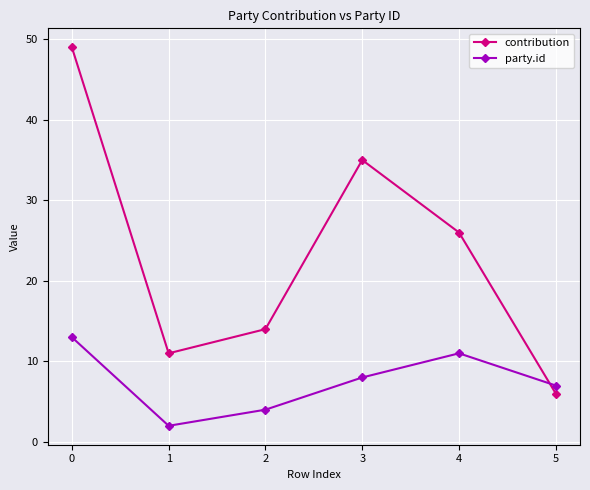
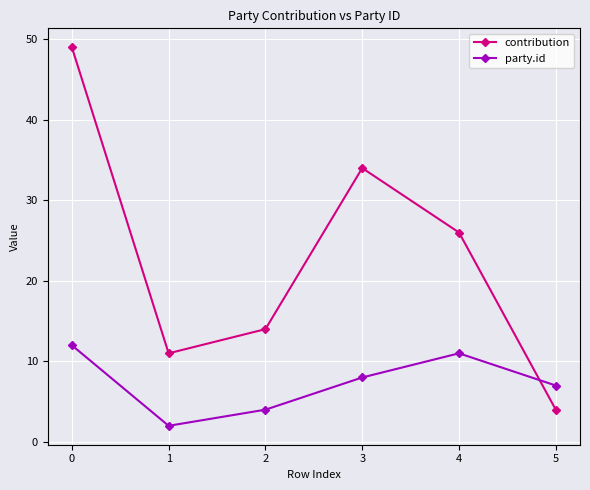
  {
    "contribution": {
      "0": 49,
      "1": 11,
      "2": 14,
-     "3": 35,
+     "3": 34,
      "4": 26,
-     "5": 6
+     "5": 4
    },
    "party.id": {
-     "0": 13,
+     "0": 12,
      "1": 2,
      "2": 4,
      "3": 8,
      "4": 11,
      "5": 7
    }
  }
